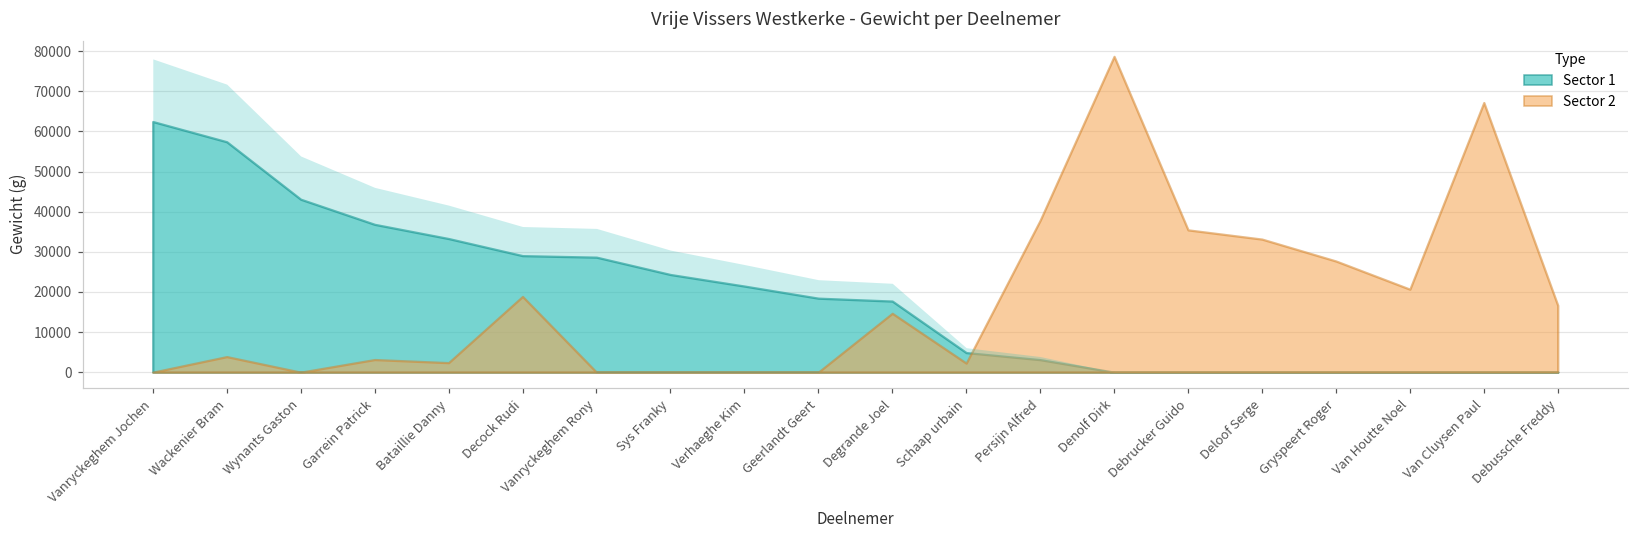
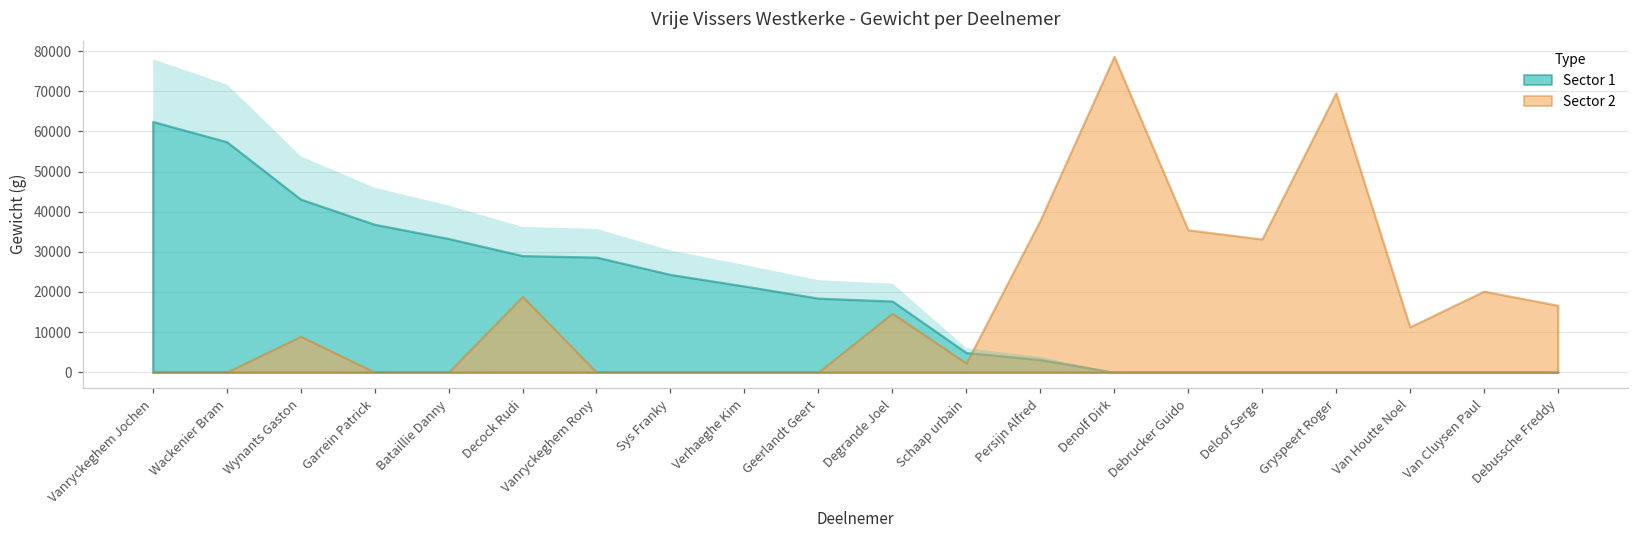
  {
    "Sector 2": {
      "Vanryckeghem Jochen": 0,
-     "Wackenier Bram": 4000,
-     "Wynants Gaston": 0,
-     "Garrein Patrick": 3000,
-     "Bataillie Danny": 2000,
+     "Wackenier Bram": 0,
+     "Wynants Gaston": 9000,
+     "Garrein Patrick": 0,
+     "Bataillie Danny": 0,
      "Decock Rudi": 19000,
      "Vanryckeghem Rony": 0,
      "Sys Franky": 0,
      "Verhaeghe Kim": 0,
      "Geerlandt Geert": 0,
      "Degrande Joel": 15000,
      "Schaap urbain": 2000,
      "Persijn Alfred": 38000,
      "Denolf Dirk": 79000,
      "Debrucker Guido": 35000,
      "Deloof Serge": 33000,
-     "Gryspeert Roger": 28000,
-     "Van Houtte Noel": 21000,
-     "Van Cluysen Paul": 67000,
+     "Gryspeert Roger": 70000,
+     "Van Houtte Noel": 11000,
+     "Van Cluysen Paul": 20000,
      "Debussche Freddy": 17000
    }
  }
